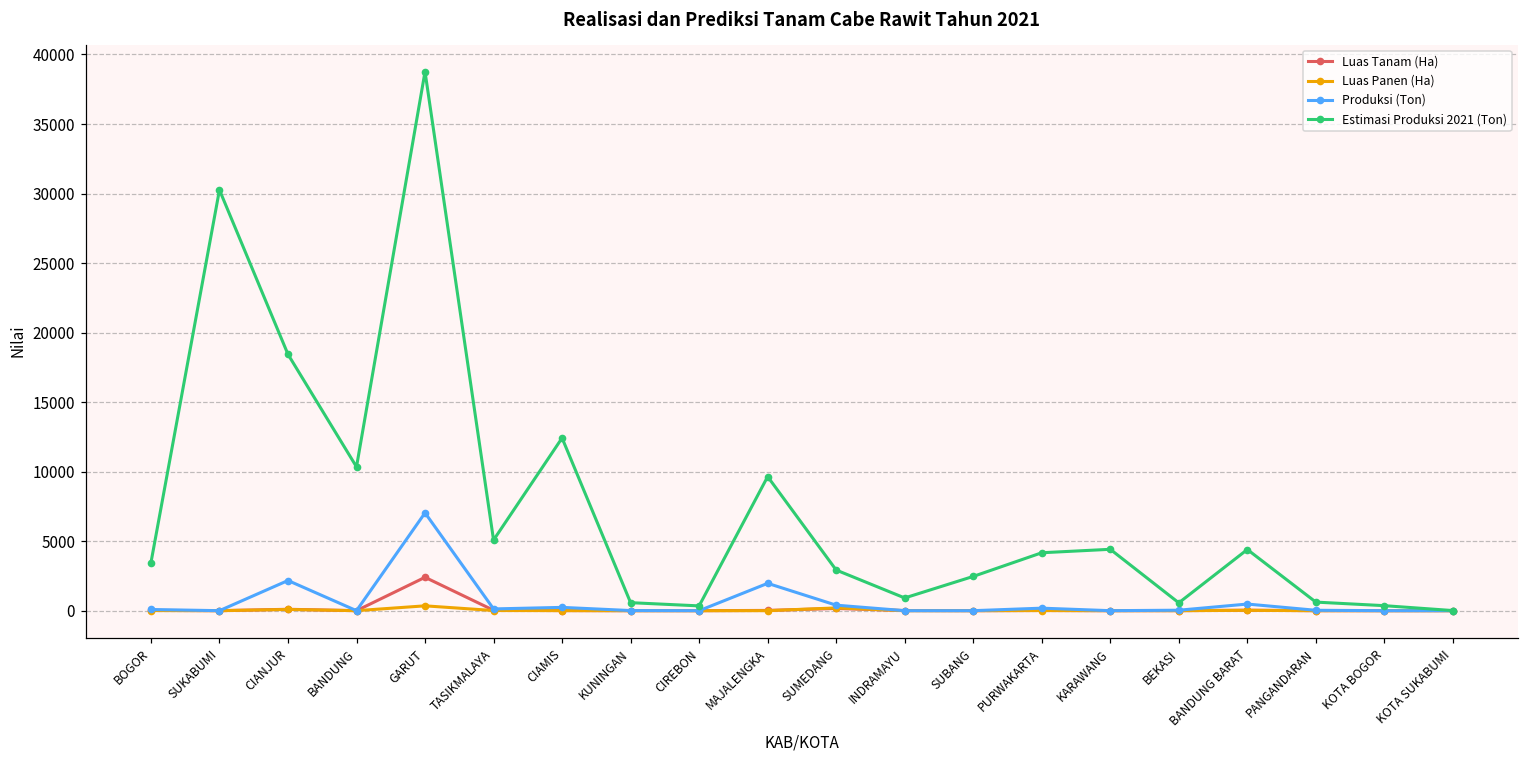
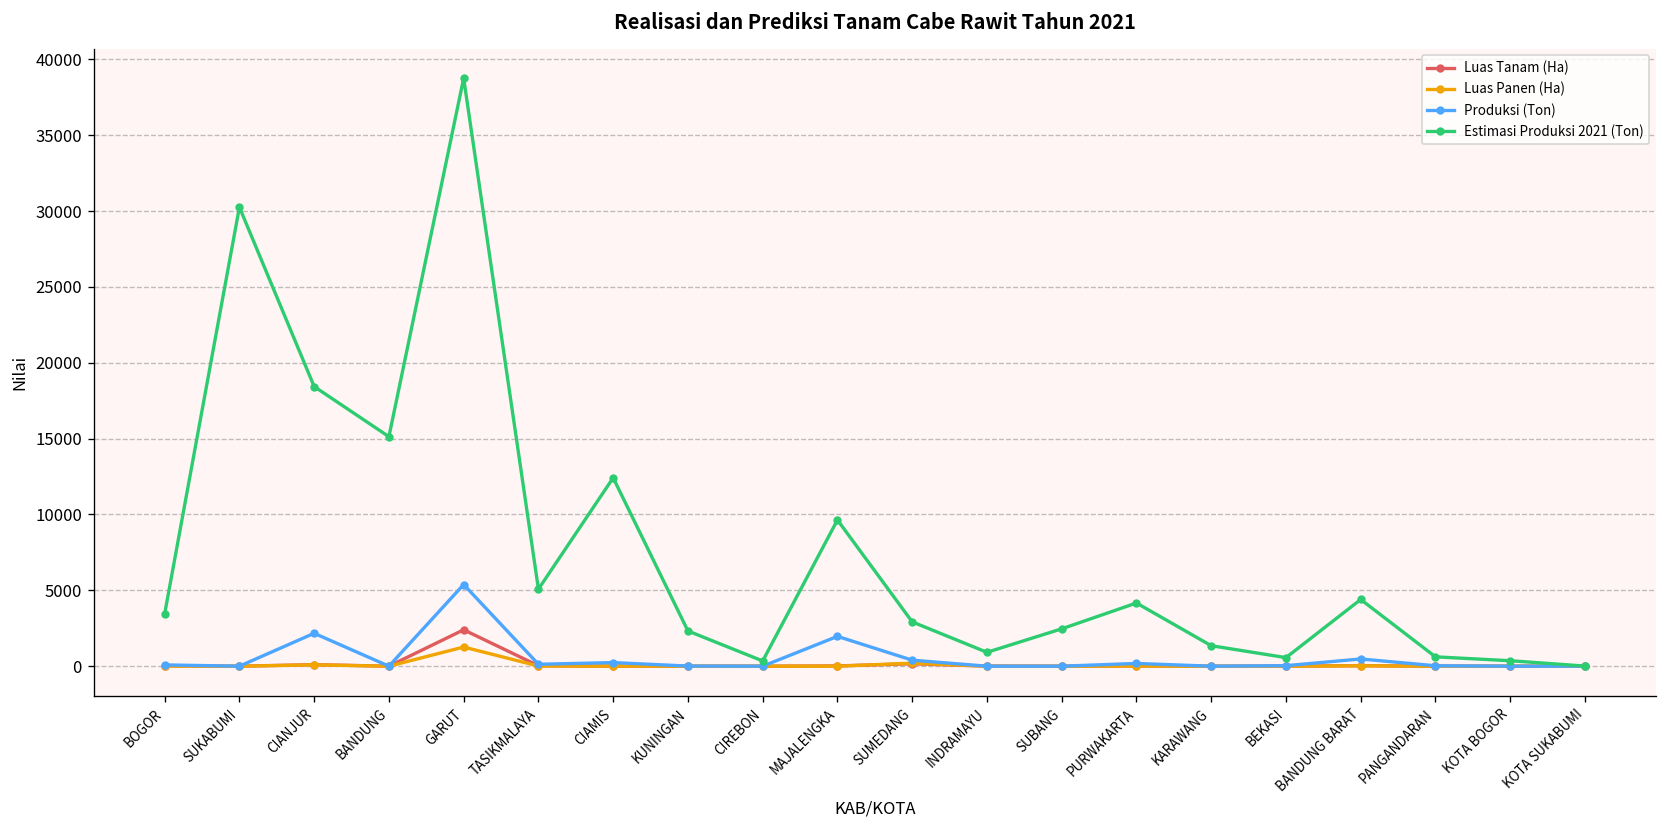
  {
    "Luas Tanam (Ha)": {
      "GARUT": 2400
    },
    "Luas Panen (Ha)": {
-     "GARUT": 300
+     "GARUT": 1300
    },
    "Produksi (Ton)": {
      "CIANJUR": 2200,
-     "GARUT": 7000,
+     "GARUT": 5400,
      "CIAMIS": 200,
      "MAJALENGKA": 2000,
      "BANDUNG BARAT": 500
    },
    "Estimasi Produksi 2021 (Ton)": {
      "BOGOR": 3400,
      "SUKABUMI": 30300,
      "CIANJUR": 18400,
-     "BANDUNG": 10300,
+     "BANDUNG": 15100,
      "GARUT": 38800,
      "TASIKMALAYA": 5100,
      "CIAMIS": 12400,
-     "KUNINGAN": 600,
+     "KUNINGAN": 2300,
      "CIREBON": 300,
      "MAJALENGKA": 9600,
      "SUMEDANG": 2900,
      "INDRAMAYU": 900,
      "SUBANG": 2500,
      "PURWAKARTA": 4200,
-     "KARAWANG": 4400,
+     "KARAWANG": 1400,
      "BEKASI": 600,
      "BANDUNG BARAT": 4400,
      "PANGANDARAN": 600,
      "KOTA BOGOR": 400
    }
  }
